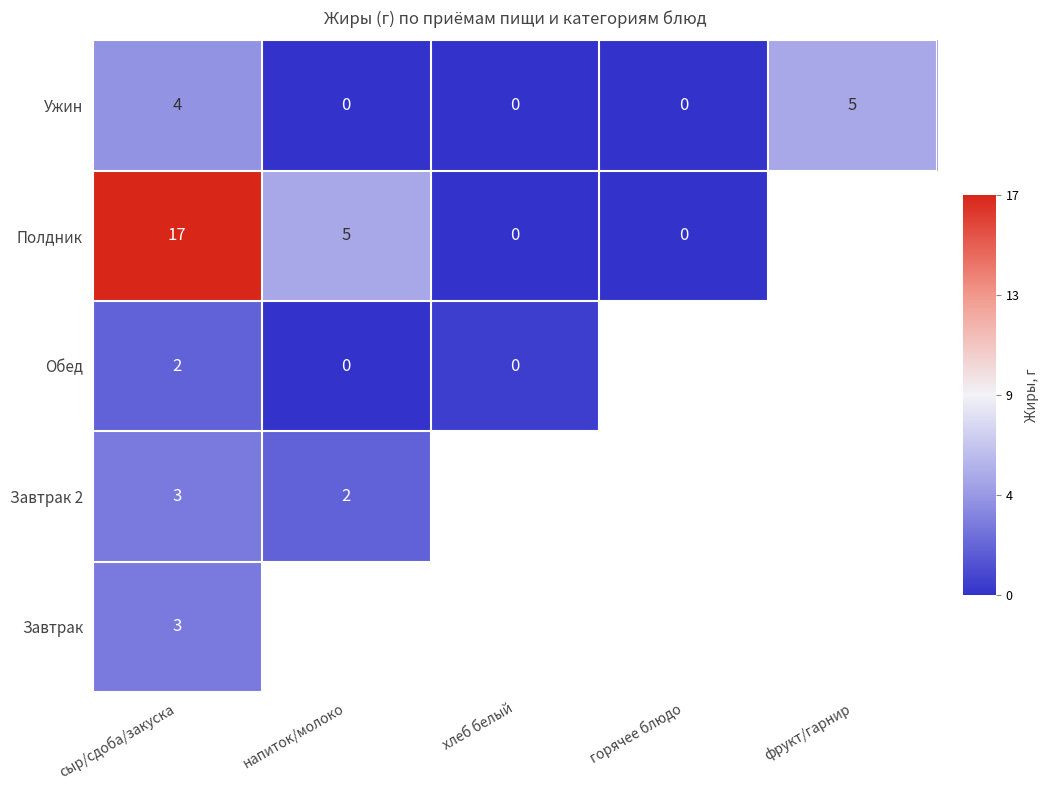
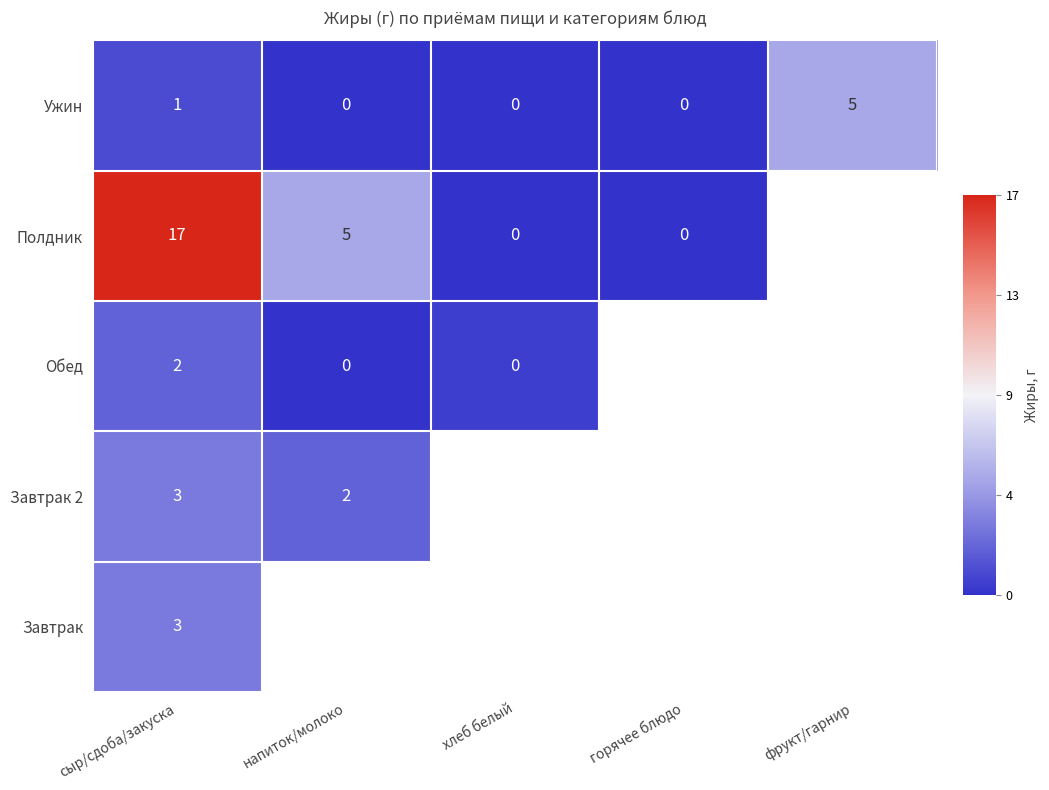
  {
    "Ужин": {
-     "сыр/сдоба/закуска": 4,
+     "сыр/сдоба/закуска": 1,
      "напиток/молоко": 0,
      "хлеб белый": 0,
      "горячее блюдо": 0,
      "фрукт/гарнир": 5
    },
    "Полдник": {
      "сыр/сдоба/закуска": 17,
      "напиток/молоко": 5,
      "хлеб белый": 0,
      "горячее блюдо": 0
    },
    "Обед": {
      "сыр/сдоба/закуска": 2,
      "напиток/молоко": 0,
      "хлеб белый": 0
    },
    "Завтрак 2": {
      "сыр/сдоба/закуска": 3,
      "напиток/молоко": 2
    },
    "Завтрак": {
      "сыр/сдоба/закуска": 3
    }
  }
